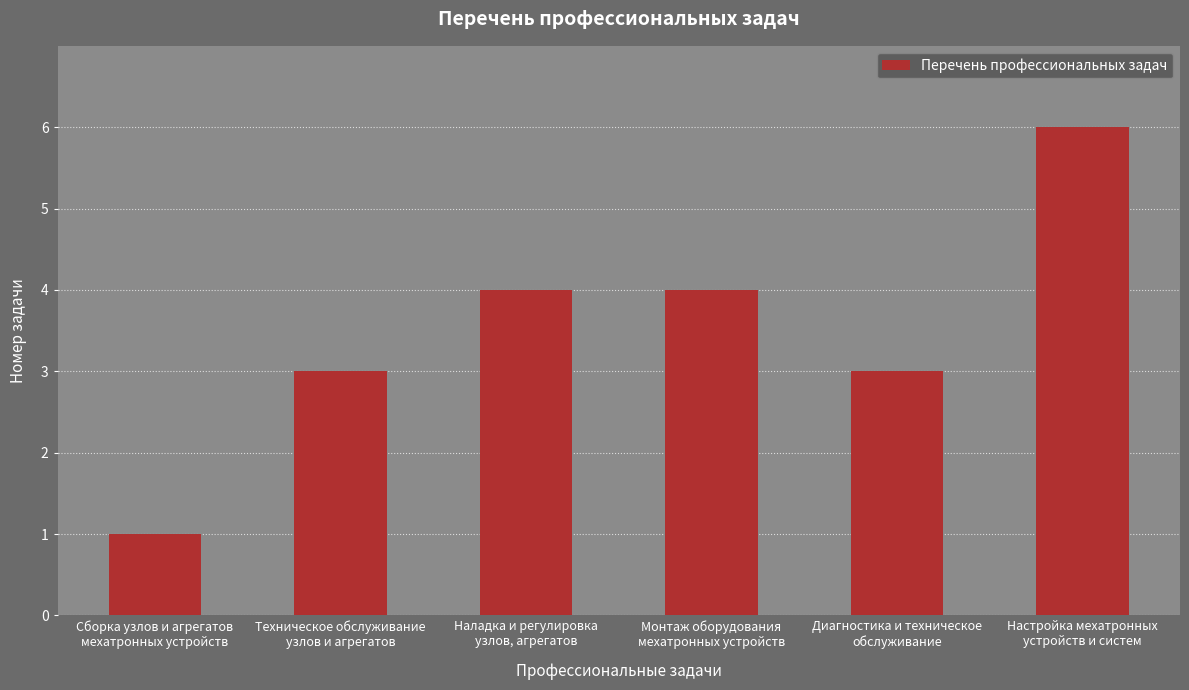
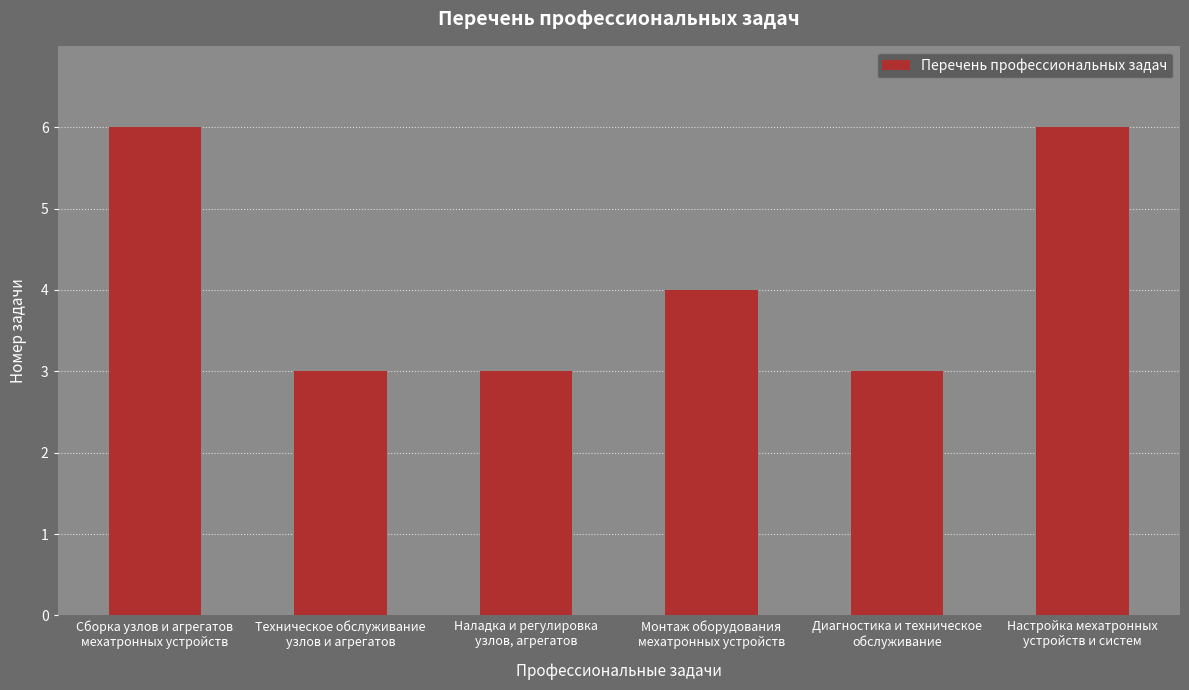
  {
-   "Сборка узлов и агрегатов мехатронных устройств": 1,
+   "Сборка узлов и агрегатов мехатронных устройств": 6,
    "Техническое обслуживание узлов и агрегатов": 3,
-   "Наладка и регулировка узлов, агрегатов": 4,
+   "Наладка и регулировка узлов, агрегатов": 3,
    "Монтаж оборудования мехатронных устройств": 4,
    "Диагностика и техническое обслуживание": 3,
    "Настройка мехатронных устройств и систем": 6
  }
